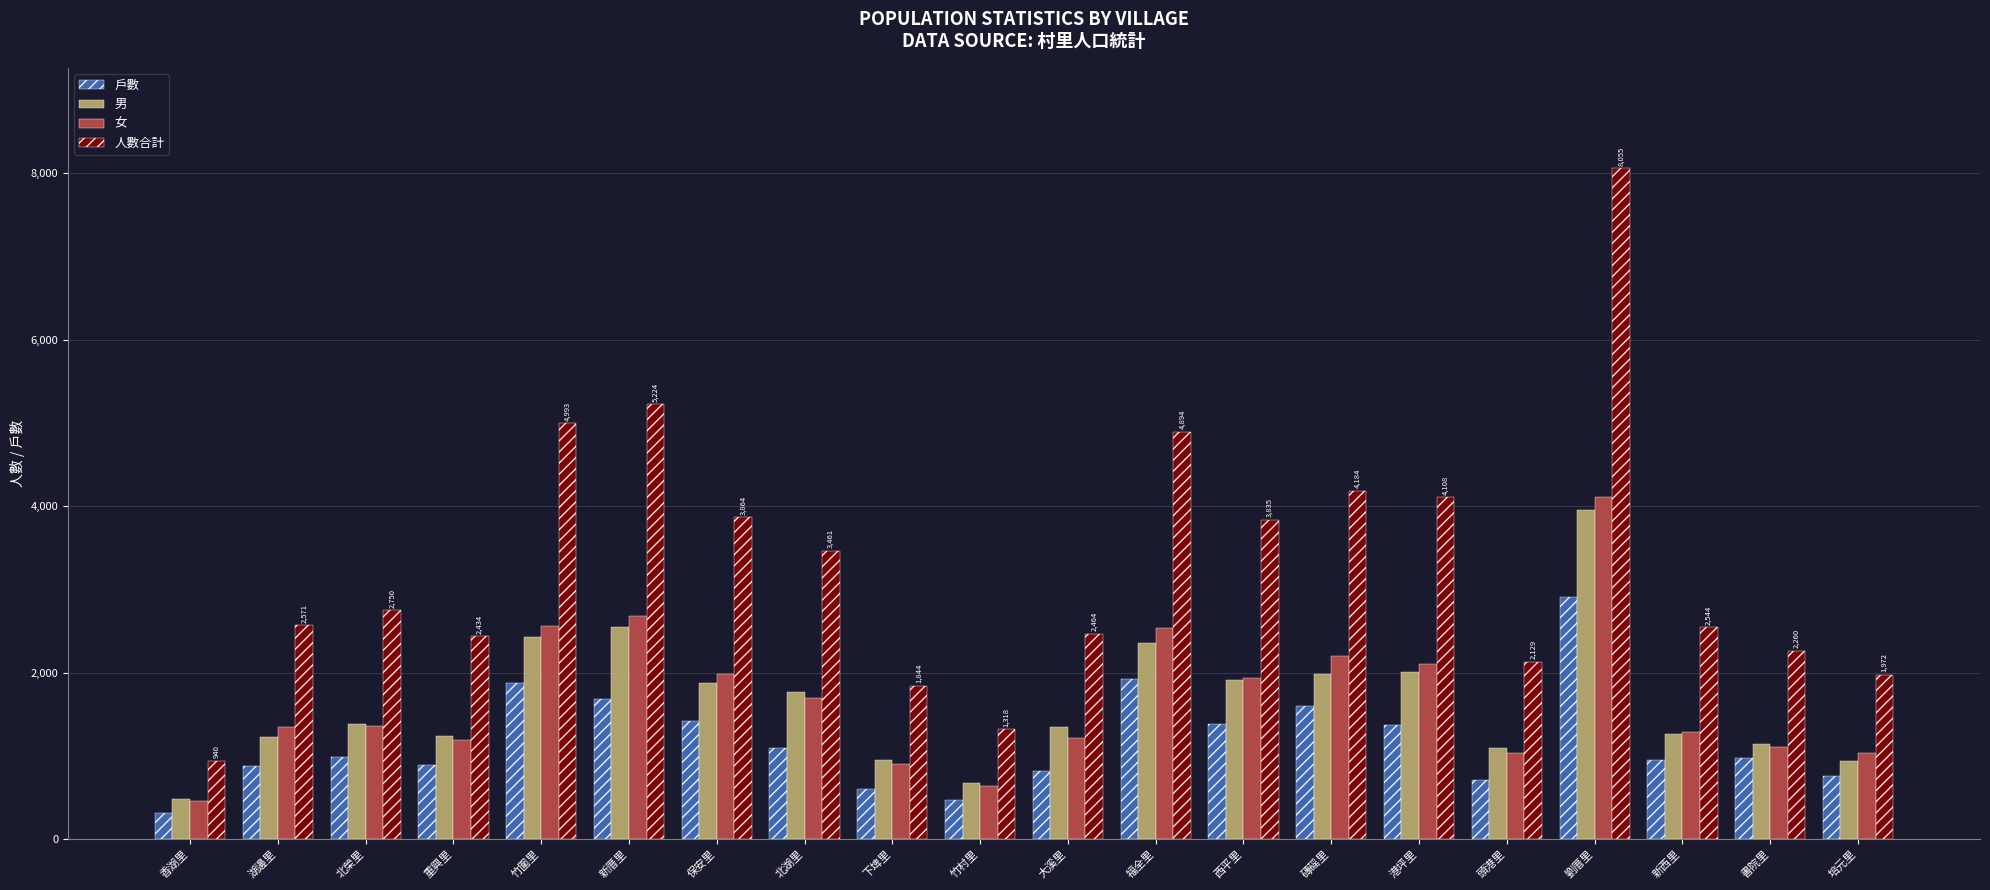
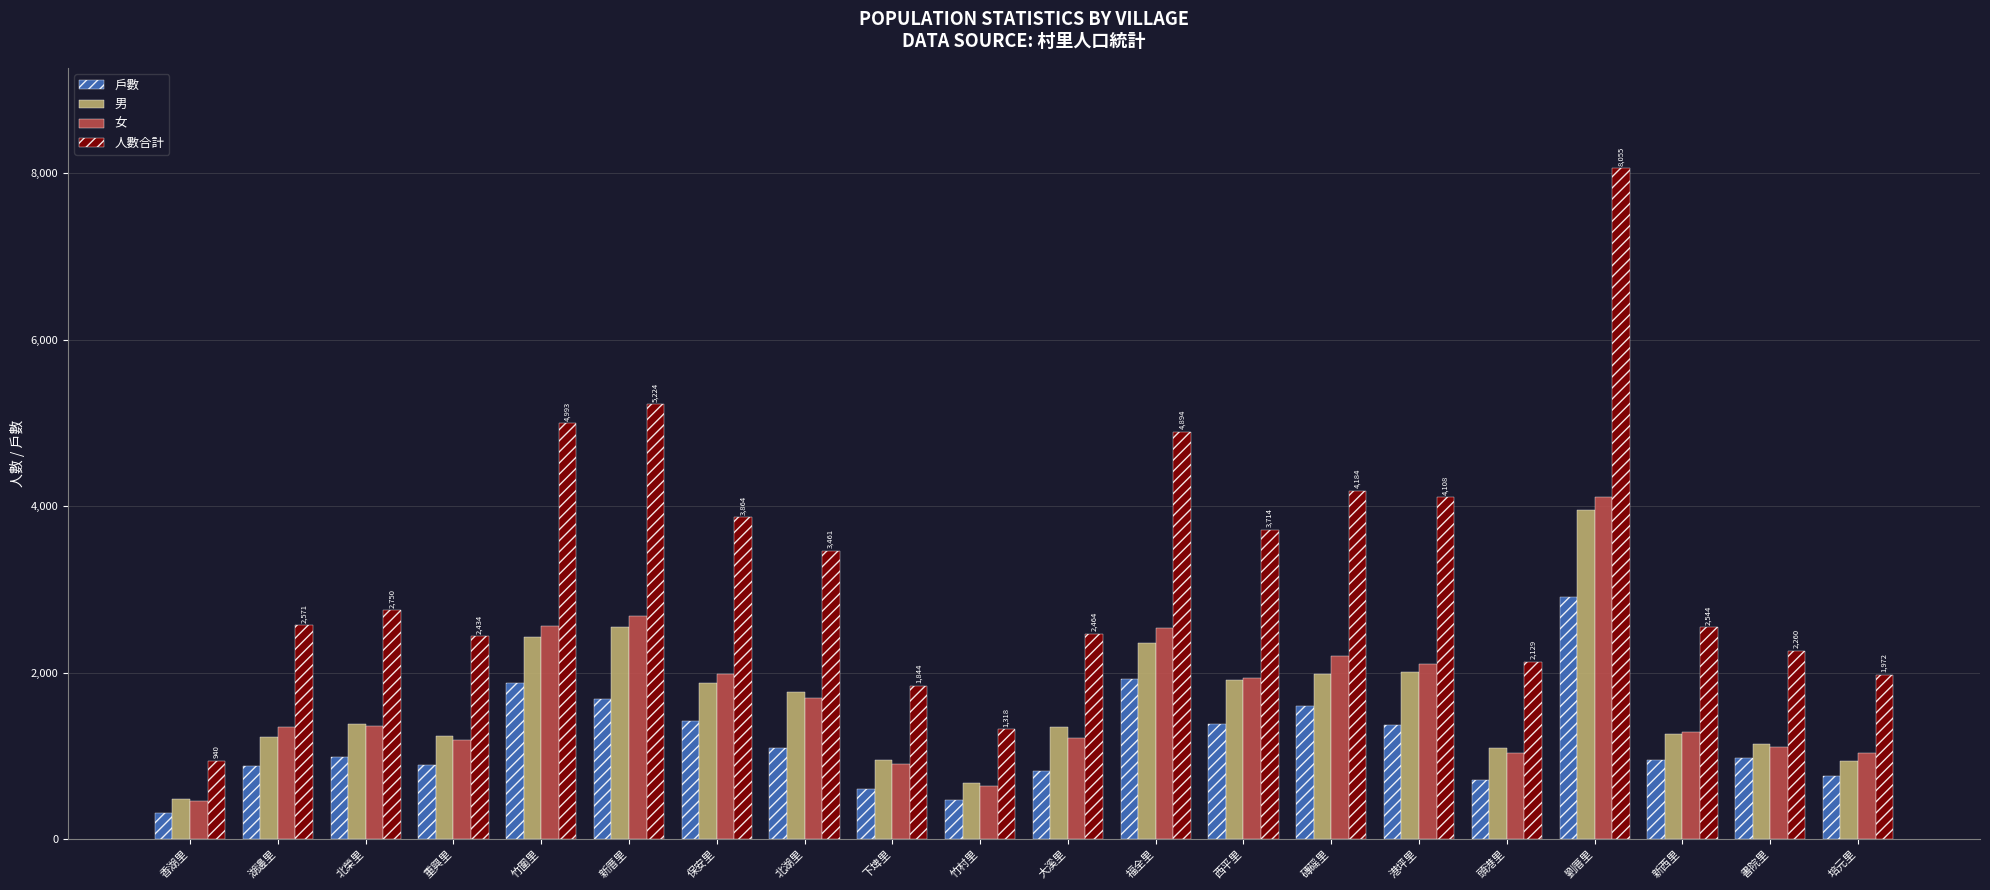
  {
    "戶數": {
      "香湖里": "300",
      "湖邊里": "900",
      "北榮里": "1,000",
      "重興里": "900",
      "竹圍里": "1,900",
      "新厝里": "1,700",
      "保安里": "1,400",
      "北湖里": "1,100",
      "下埤里": "600",
      "竹村里": "500",
      "大溪里": "800",
      "福全里": "1,900",
      "西平里": "1,400",
      "磚磘里": "1,600",
      "港坪里": "1,400",
      "頭港里": "700",
      "劉厝里": "2,900",
      "新西里": "900",
      "書院里": "1,000",
      "培元里": "800"
    },
    "男": {
      "香湖里": "500",
      "湖邊里": "1,200",
      "北榮里": "1,400",
      "重興里": "1,200",
      "竹圍里": "2,400",
      "新厝里": "2,500",
      "保安里": "1,900",
      "北湖里": "1,800",
      "下埤里": "900",
      "竹村里": "700",
      "大溪里": "1,300",
      "福全里": "2,400",
      "西平里": "1,900",
      "磚磘里": "2,000",
      "港坪里": "2,000",
      "頭港里": "1,100",
      "劉厝里": "4,000",
      "新西里": "1,300",
      "書院里": "1,100",
      "培元里": "900"
    },
    "女": {
      "香湖里": "500",
      "湖邊里": "1,300",
      "北榮里": "1,400",
      "重興里": "1,200",
      "竹圍里": "2,600",
      "新厝里": "2,700",
      "保安里": "2,000",
      "北湖里": "1,700",
      "下埤里": "900",
      "竹村里": "600",
      "大溪里": "1,200",
      "福全里": "2,500",
      "西平里": "1,900",
      "磚磘里": "2,200",
      "港坪里": "2,100",
      "頭港里": "1,000",
      "劉厝里": "4,100",
      "新西里": "1,300",
      "書院里": "1,100",
      "培元里": "1,000"
    },
    "人數合計": {
      "香湖里": "940",
      "湖邊里": "2,571",
      "北榮里": "2,750",
      "重興里": "2,434",
      "竹圍里": "4,993",
      "新厝里": "5,224",
      "保安里": "3,864",
      "北湖里": "3,461",
      "下埤里": "1,844",
      "竹村里": "1,318",
      "大溪里": "2,464",
      "福全里": "4,894",
-     "西平里": "3,835",
+     "西平里": "3,714",
      "磚磘里": "4,184",
      "港坪里": "4,108",
      "頭港里": "2,129",
      "劉厝里": "8,055",
      "新西里": "2,544",
      "書院里": "2,260",
      "培元里": "1,972"
    }
  }
